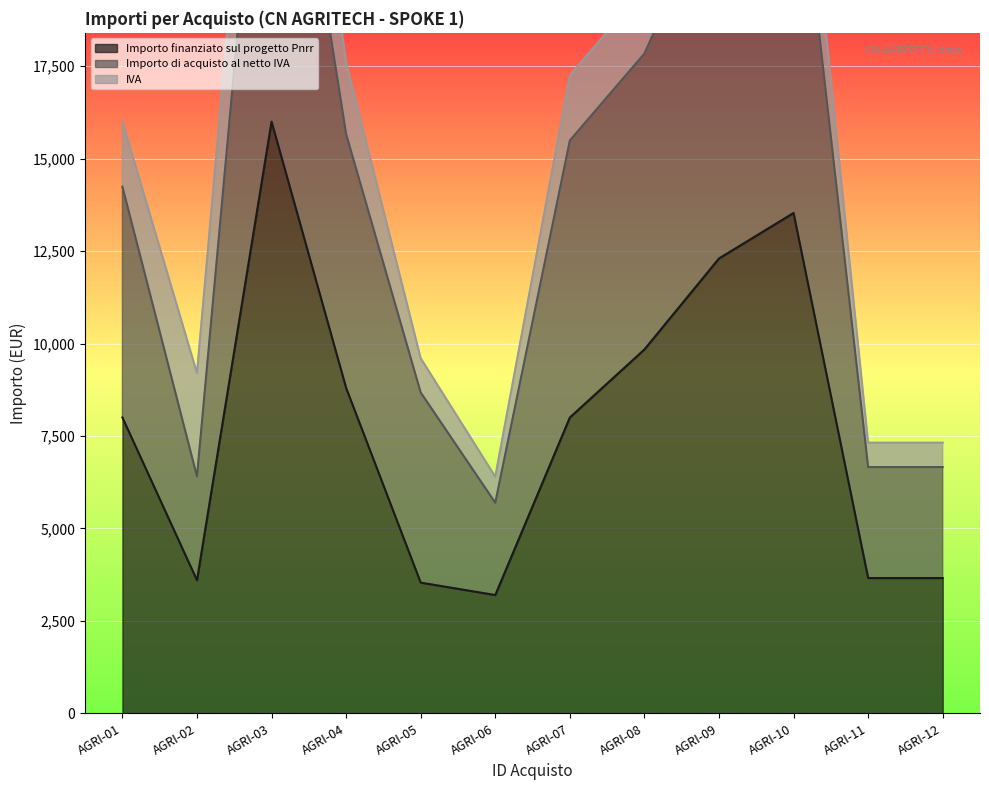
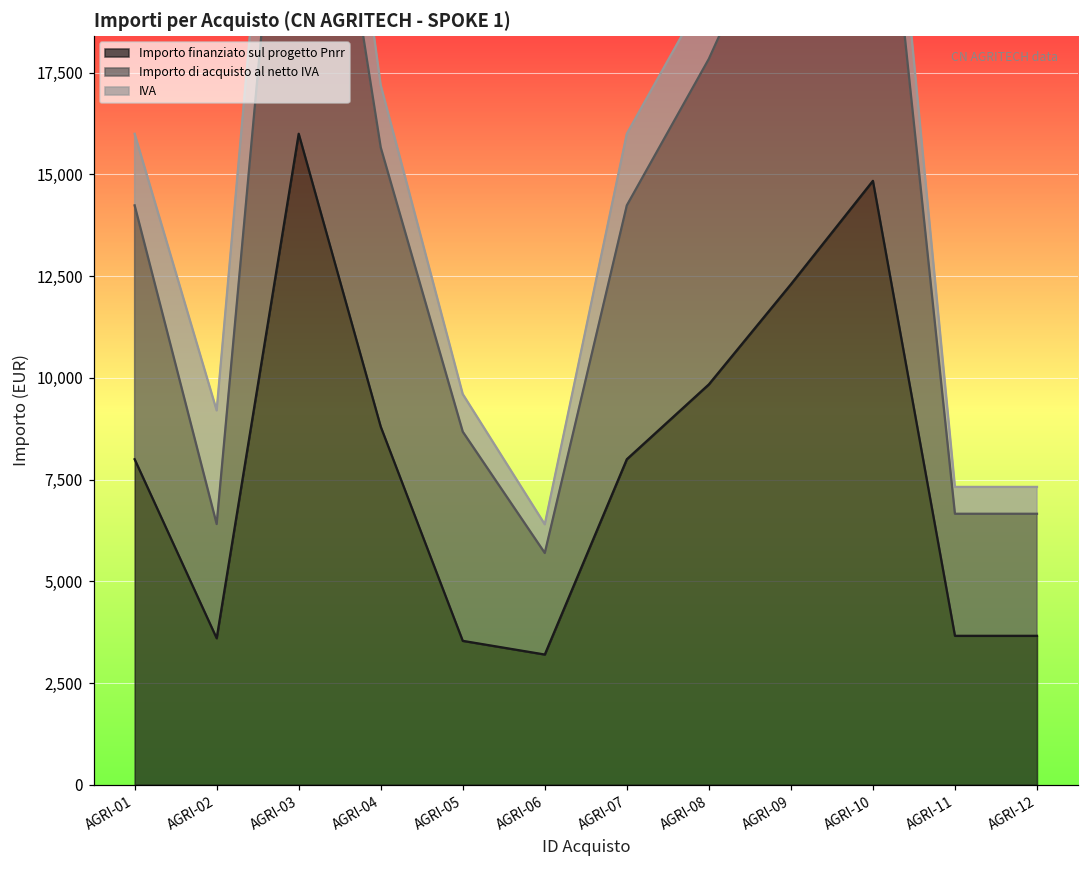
  {
    "Importo finanziato sul progetto Pnrr": {
      "AGRI-01": "8,000",
      "AGRI-02": "3,600",
      "AGRI-03": "16,000",
      "AGRI-04": "8,800",
      "AGRI-05": "3,500",
      "AGRI-06": "3,200",
      "AGRI-07": "8,000",
      "AGRI-08": "9,800",
      "AGRI-09": "12,300",
-     "AGRI-10": "13,500",
+     "AGRI-10": "14,800",
      "AGRI-11": "3,700",
      "AGRI-12": "3,700"
    },
    "Importo di acquisto al netto IVA": {
      "AGRI-01": "6,200",
      "AGRI-02": "2,800",
      "AGRI-04": "6,900",
      "AGRI-05": "5,100",
      "AGRI-06": "2,500",
-     "AGRI-07": "7,500",
+     "AGRI-07": "6,200",
      "AGRI-08": "8,000",
      "AGRI-11": "3,000",
      "AGRI-12": "3,000"
    },
    "IVA": {
      "AGRI-01": "1,800",
      "AGRI-02": "2,800",
-     "AGRI-04": "1,900",
+     "AGRI-04": "1,500",
      "AGRI-05": "900",
      "AGRI-06": "700",
      "AGRI-07": "1,800",
      "AGRI-11": "700",
      "AGRI-12": "700"
    }
  }
